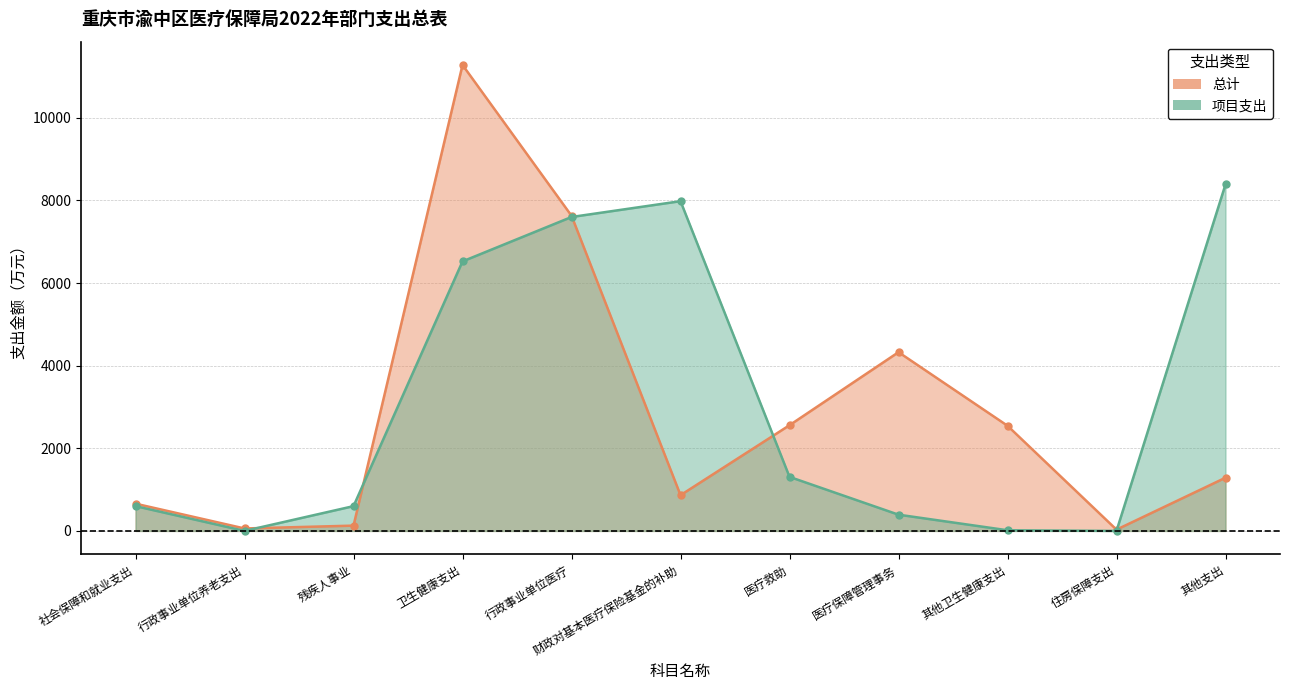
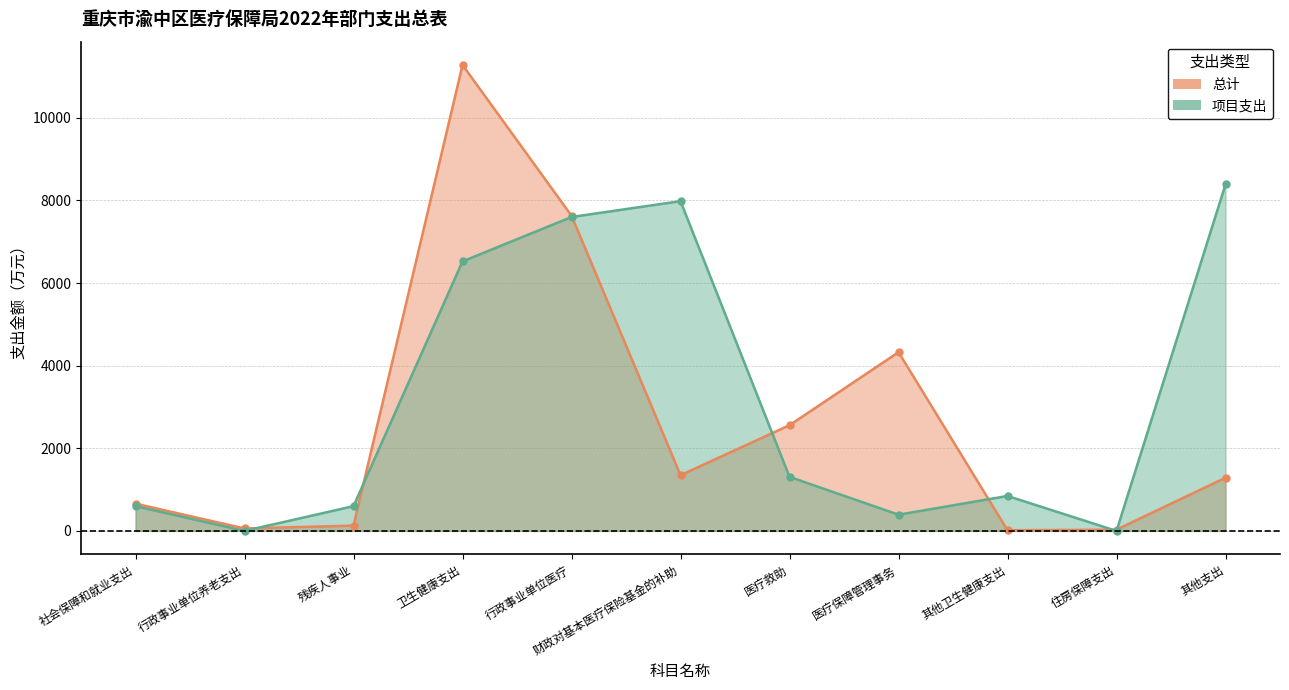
  {
    "总计": {
      "残疾人事业": 100,
      "卫生健康支出": 11300,
-     "财政对基本医疗保险基金的补助": 900,
+     "财政对基本医疗保险基金的补助": 1300,
      "医疗救助": 2600,
      "医疗保障管理事务": 4300,
-     "其他卫生健康支出": 2500,
+     "其他卫生健康支出": 0,
      "其他支出": 1300
    },
    "项目支出": {
      "残疾人事业": 600,
      "卫生健康支出": 6500,
      "财政对基本医疗保险基金的补助": 8000,
      "医疗救助": 1300,
      "医疗保障管理事务": 400,
-     "其他卫生健康支出": 0,
+     "其他卫生健康支出": 800,
      "其他支出": 8400
    }
  }
